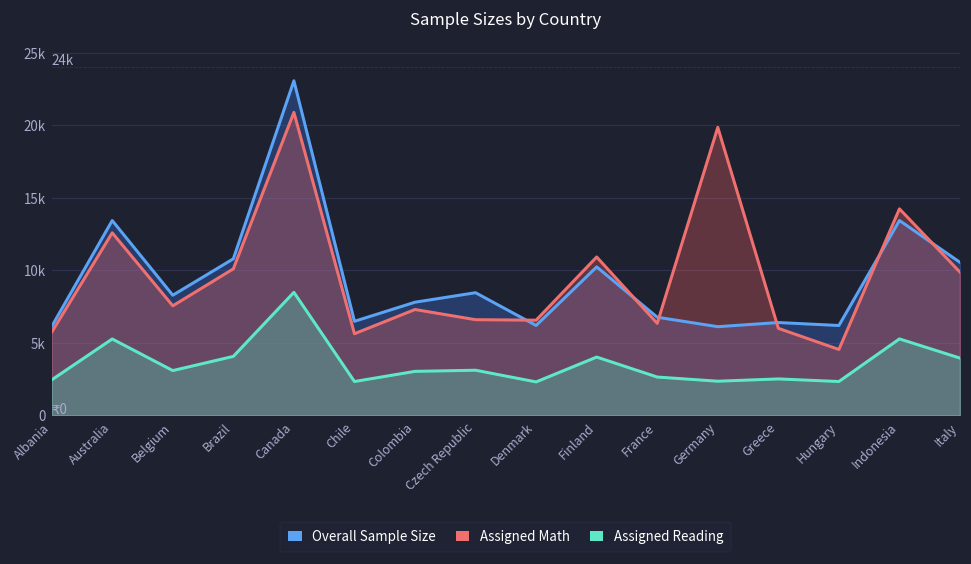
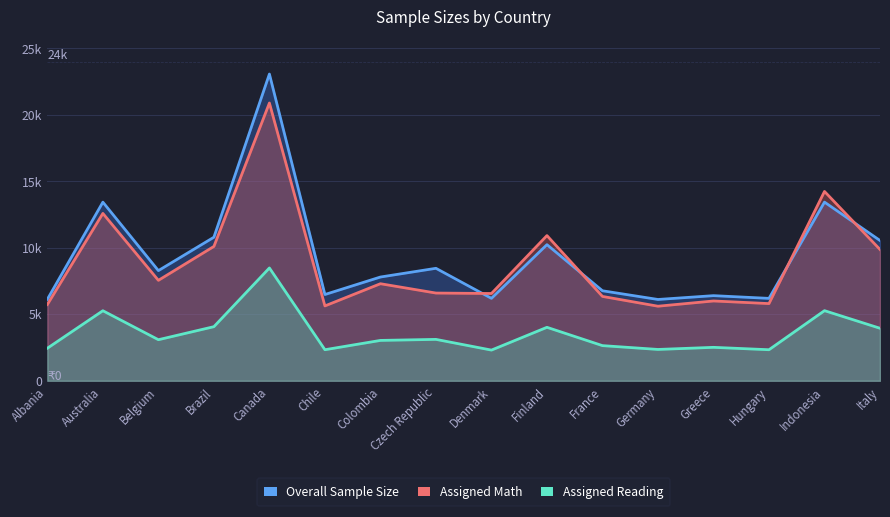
  {
    "Assigned Math": {
      "Albania": 5700,
      "Australia": 12600,
      "Belgium": 7600,
      "Brazil": 10100,
      "Canada": 20900,
      "Chile": 5600,
      "Colombia": 7300,
      "Czech Republic": 6600,
      "Denmark": 6600,
      "Finland": 10900,
      "France": 6300,
-     "Germany": 19900,
+     "Germany": 5600,
      "Greece": 6000,
-     "Hungary": 4500,
+     "Hungary": 5800,
      "Indonesia": 14200,
      "Italy": 9900
    }
  }
